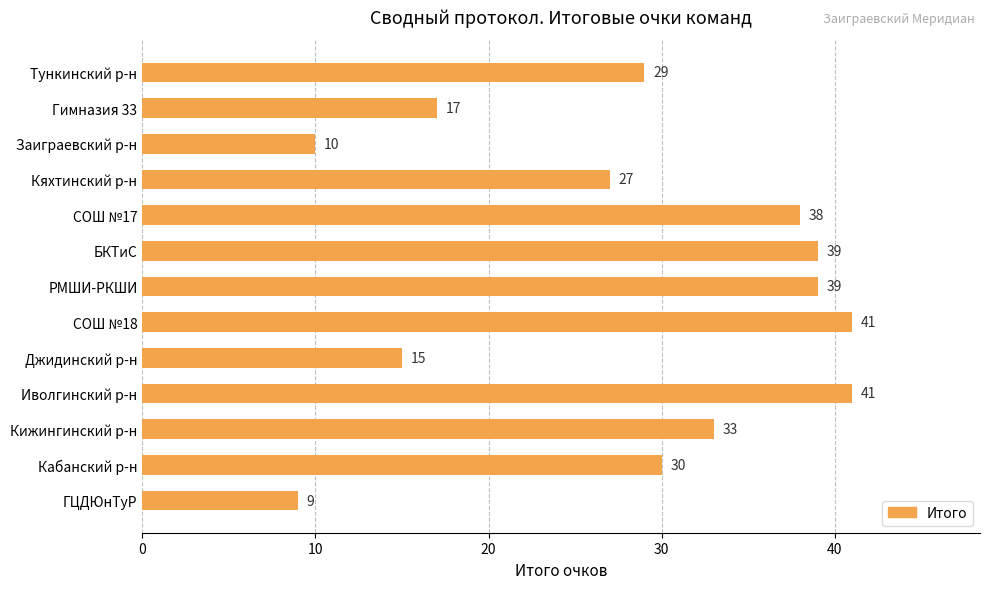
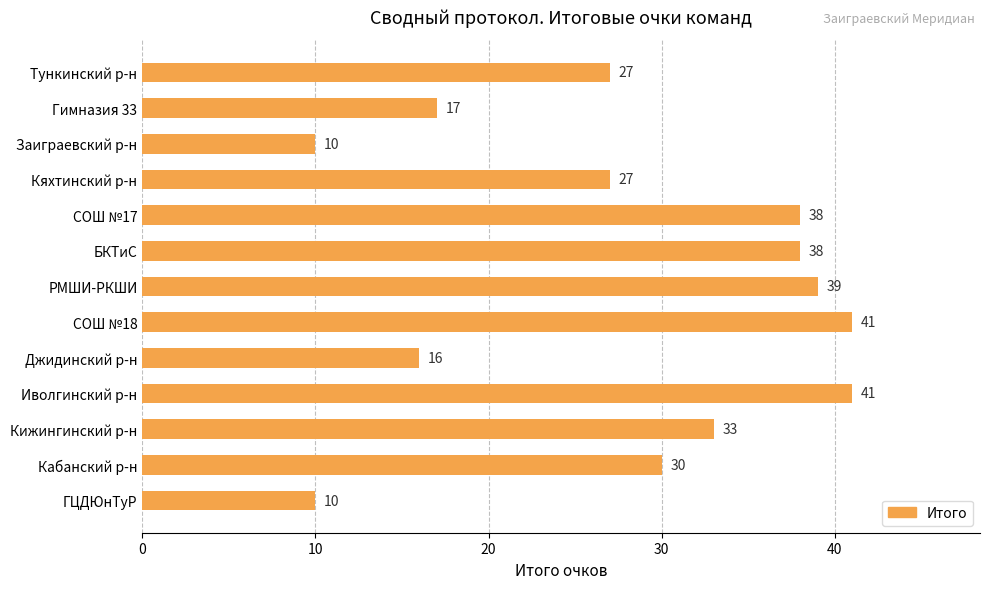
  {
-   "Тункинский р-н": 29,
+   "Тункинский р-н": 27,
    "Гимназия 33": 17,
    "Заиграевский р-н": 10,
    "Кяхтинский р-н": 27,
    "СОШ №17": 38,
-   "БКТиС": 39,
+   "БКТиС": 38,
    "РМШИ-РКШИ": 39,
    "СОШ №18": 41,
-   "Джидинский р-н": 15,
+   "Джидинский р-н": 16,
    "Иволгинский р-н": 41,
    "Кижингинский р-н": 33,
    "Кабанский р-н": 30,
-   "ГЦДЮнТуР": 9
+   "ГЦДЮнТуР": 10
  }
